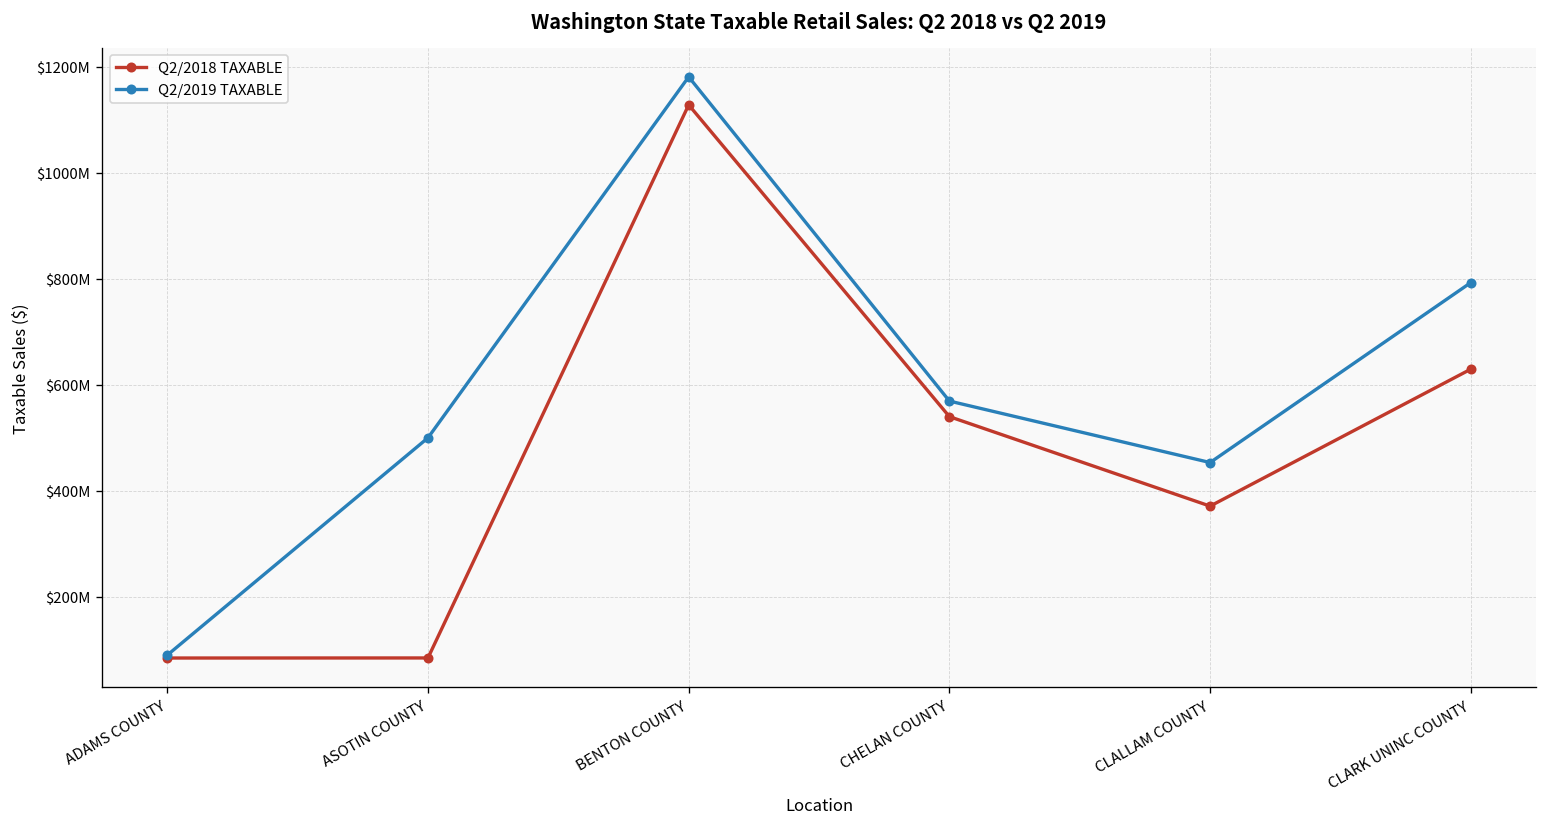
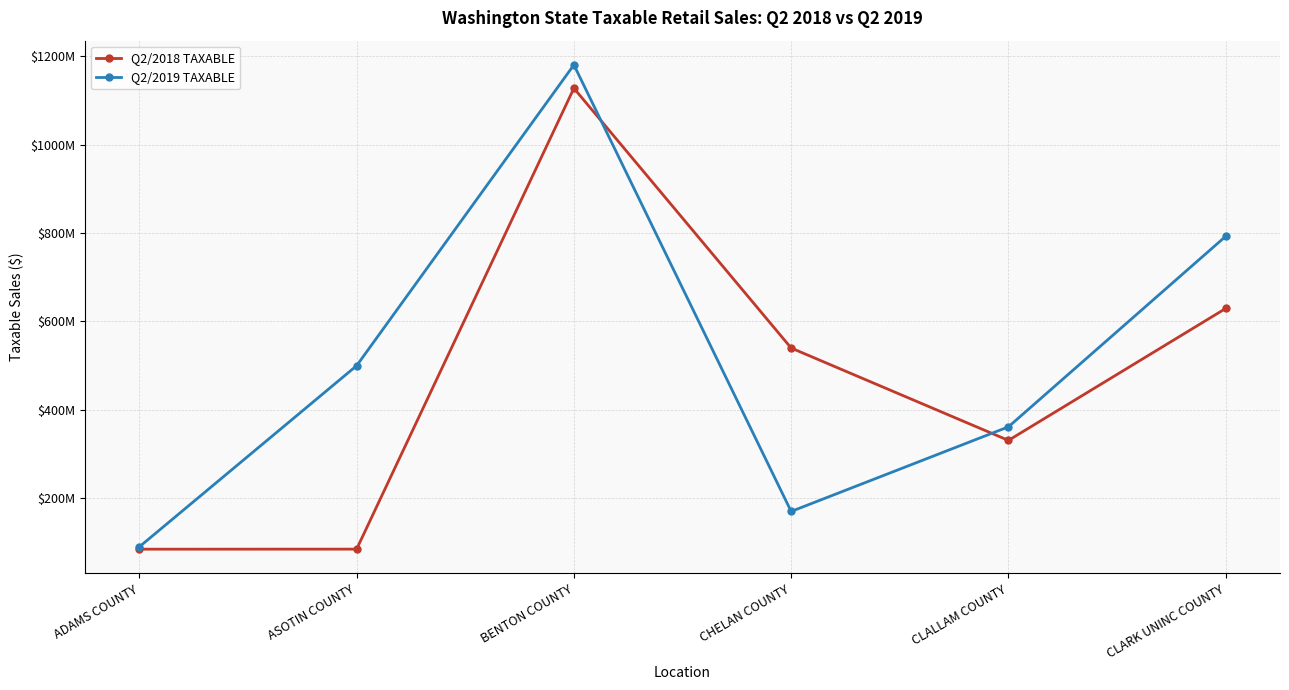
  {
    "Q2/2018 TAXABLE": {
      "ASOTIN COUNTY": "$80000000",
      "BENTON COUNTY": "$1130000000",
      "CHELAN COUNTY": "$540000000",
-     "CLALLAM COUNTY": "$370000000",
+     "CLALLAM COUNTY": "$330000000",
      "CLARK UNINC COUNTY": "$630000000"
    },
    "Q2/2019 TAXABLE": {
      "ASOTIN COUNTY": "$500000000",
      "BENTON COUNTY": "$1180000000",
-     "CHELAN COUNTY": "$570000000",
-     "CLALLAM COUNTY": "$450000000",
+     "CHELAN COUNTY": "$170000000",
+     "CLALLAM COUNTY": "$360000000",
      "CLARK UNINC COUNTY": "$790000000"
    }
  }
